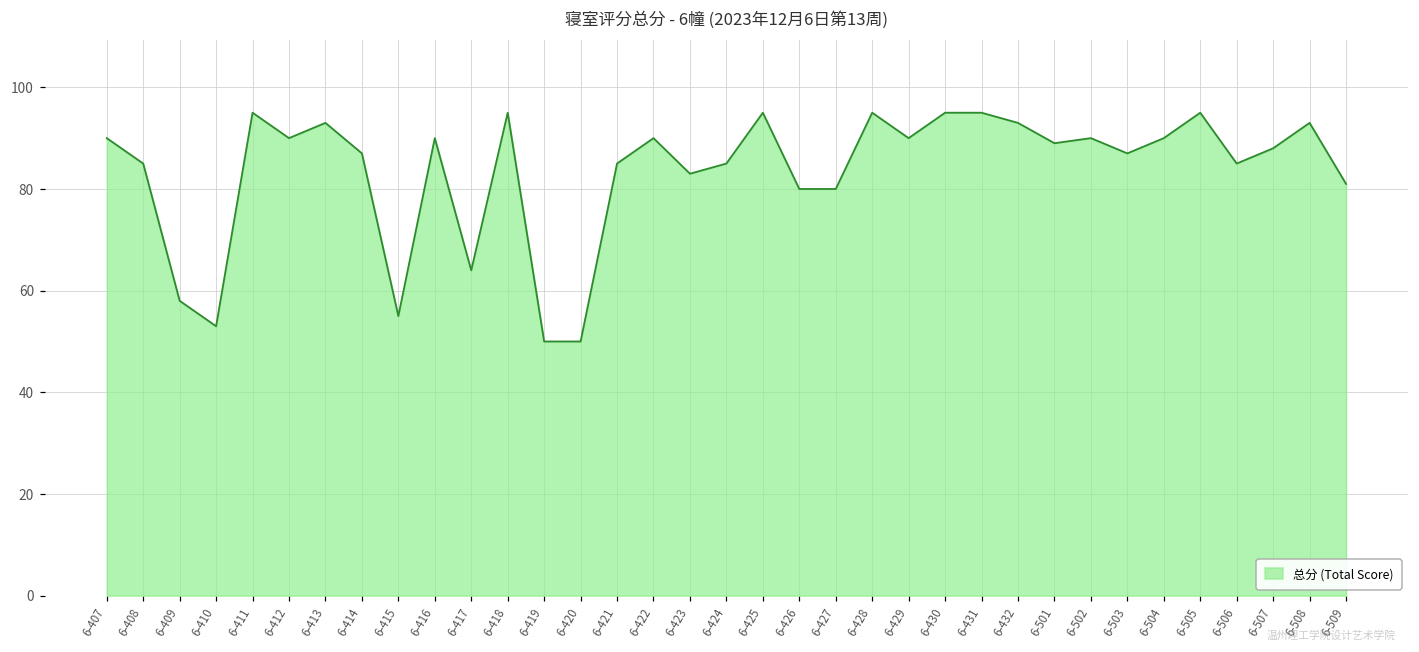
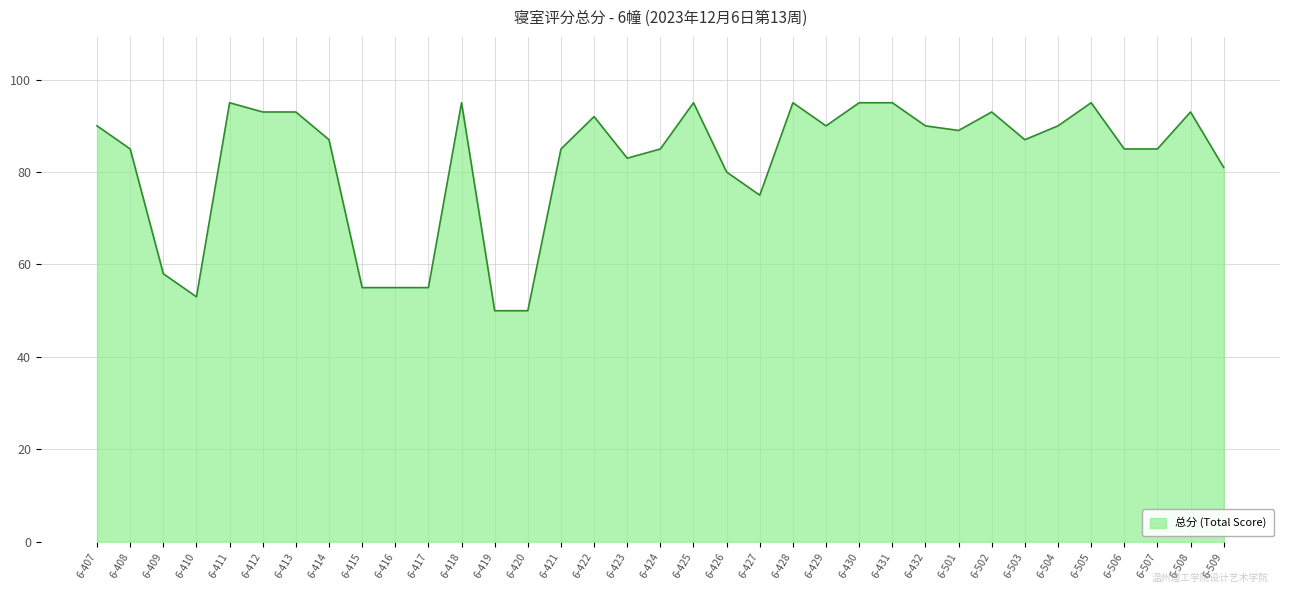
  {
    "6-407": 90,
    "6-408": 85,
    "6-409": 58,
    "6-410": 53,
    "6-411": 95,
-   "6-412": 90,
+   "6-412": 93,
    "6-413": 93,
    "6-414": 87,
    "6-415": 55,
-   "6-416": 90,
-   "6-417": 64,
+   "6-416": 55,
+   "6-417": 55,
    "6-418": 95,
    "6-419": 50,
    "6-420": 50,
    "6-421": 85,
-   "6-422": 90,
+   "6-422": 92,
    "6-423": 83,
    "6-424": 85,
    "6-425": 95,
    "6-426": 80,
-   "6-427": 80,
+   "6-427": 75,
    "6-428": 95,
    "6-429": 90,
    "6-430": 95,
    "6-431": 95,
-   "6-432": 93,
+   "6-432": 90,
    "6-501": 89,
-   "6-502": 90,
+   "6-502": 93,
    "6-503": 87,
    "6-504": 90,
    "6-505": 95,
    "6-506": 85,
-   "6-507": 88,
+   "6-507": 85,
    "6-508": 93,
    "6-509": 81
  }
